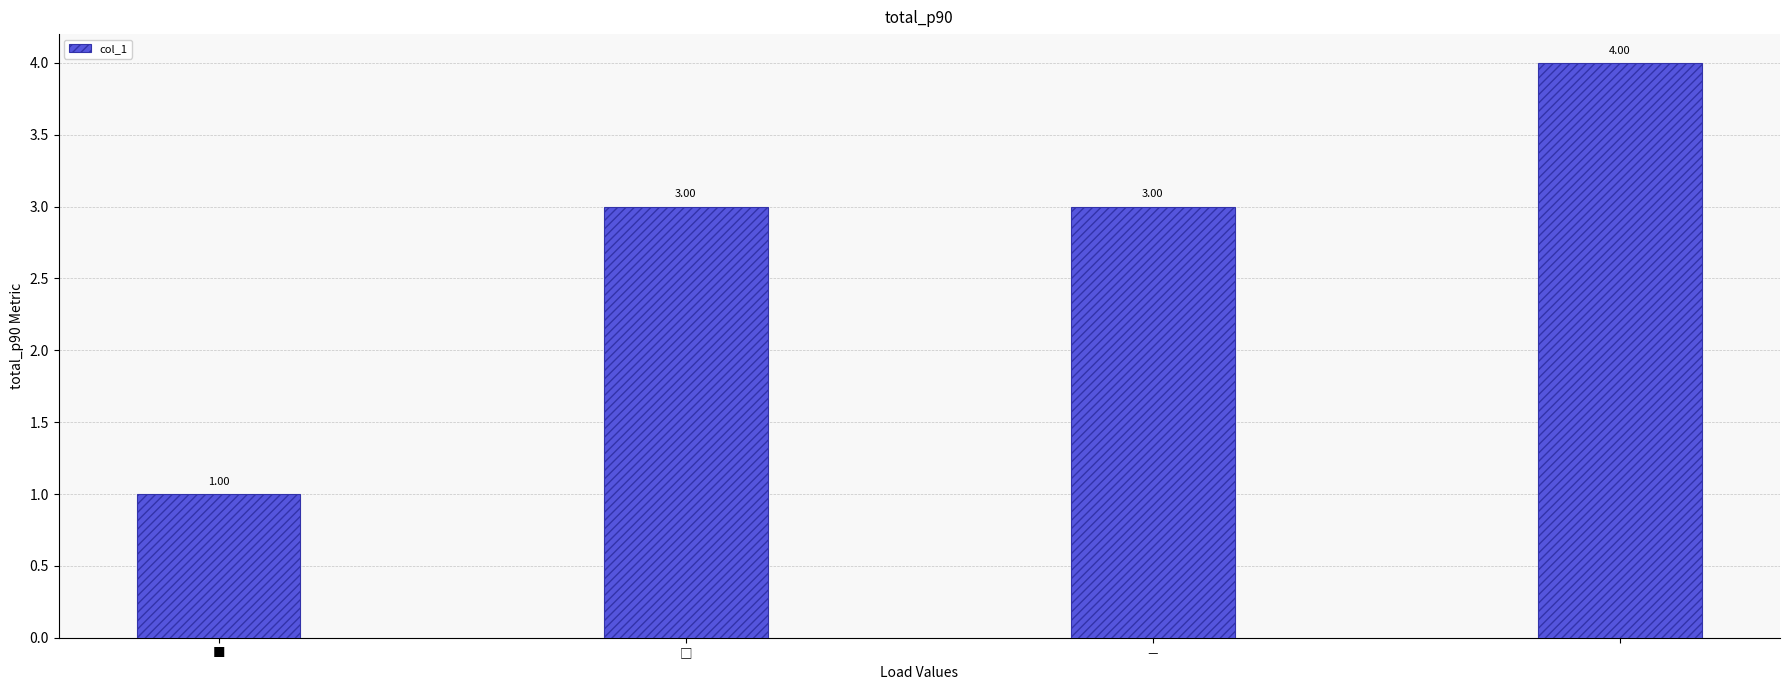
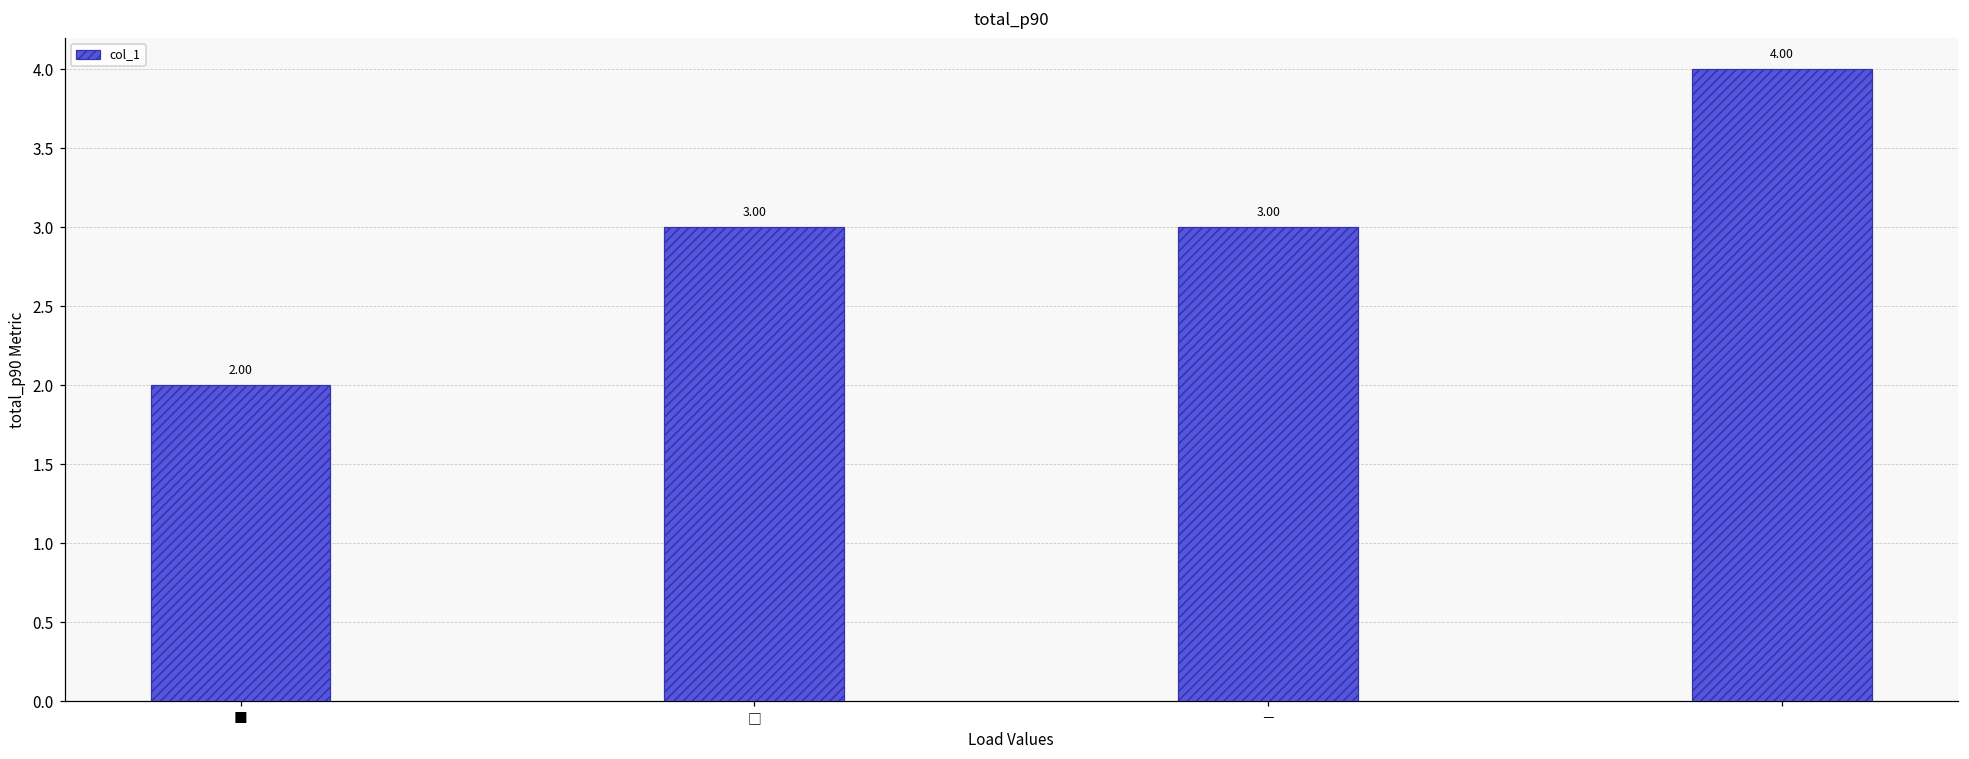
  {
-   "■": 1.00,
+   "■": 2.00,
    "□": 3.00,
    "－": 3.00
  }
